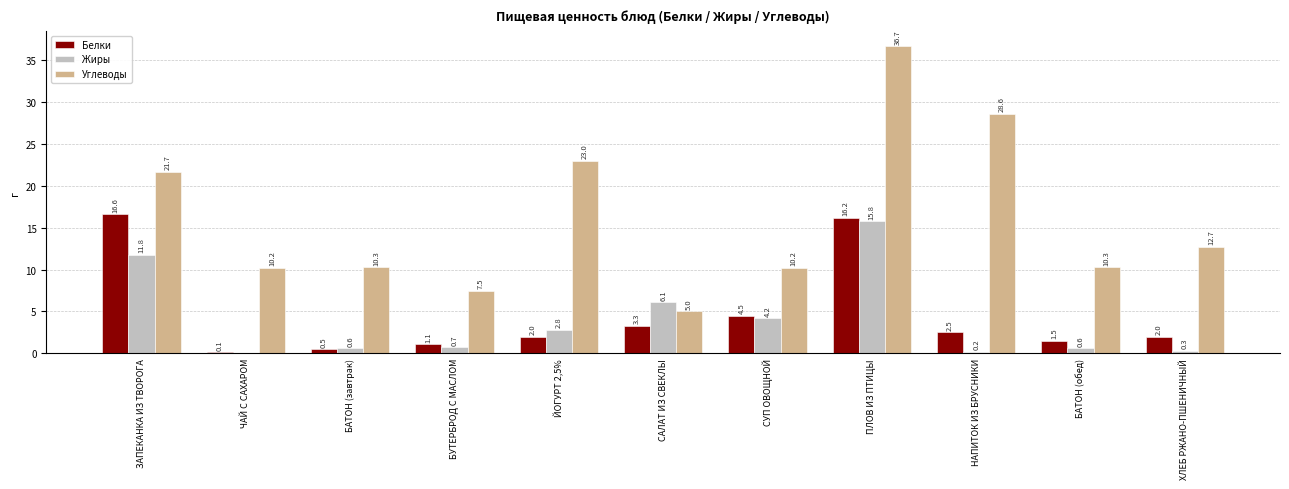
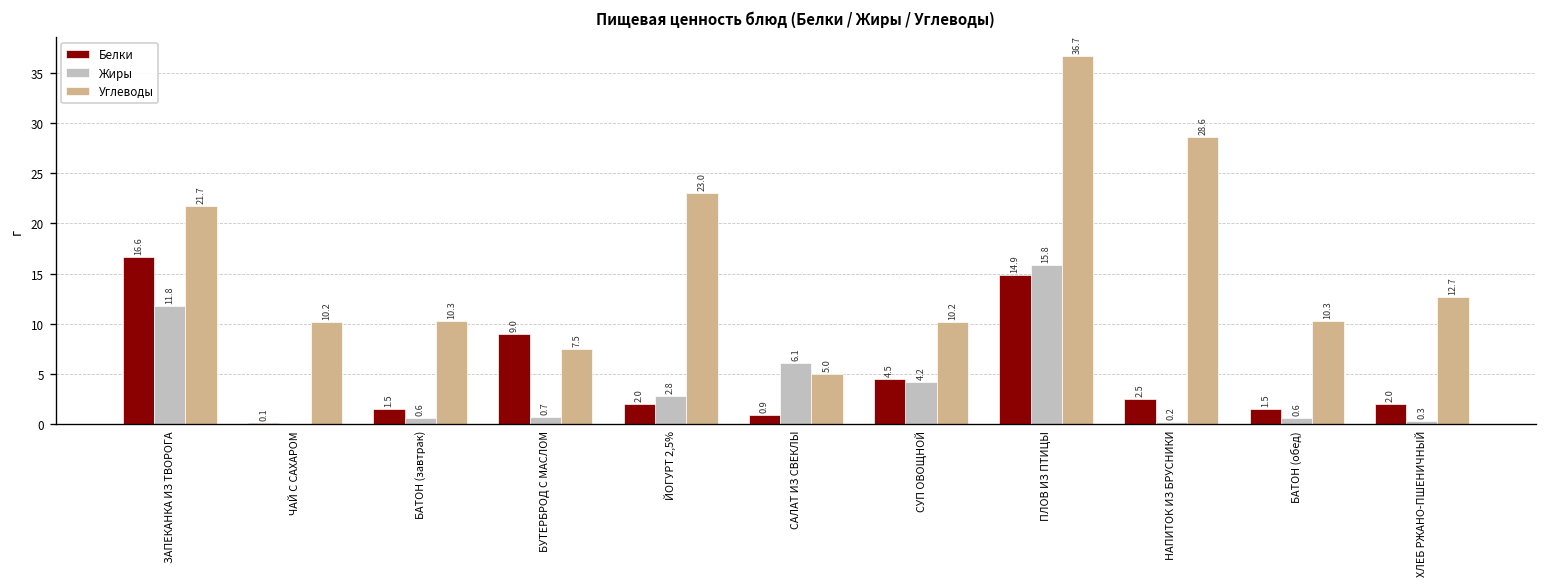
  {
    "Белки": {
      "ЗАПЕКАНКА ИЗ ТВОРОГА": 16.6,
      "ЧАЙ С САХАРОМ": 0.1,
-     "БАТОН (завтрак)": 0.5,
-     "БУТЕРБРОД С МАСЛОМ": 1.1,
+     "БАТОН (завтрак)": 1.5,
+     "БУТЕРБРОД С МАСЛОМ": 9.0,
      "ЙОГУРТ 2,5%": 2.0,
-     "САЛАТ ИЗ СВЕКЛЫ": 3.3,
+     "САЛАТ ИЗ СВЕКЛЫ": 0.9,
      "СУП ОВОЩНОЙ": 4.5,
-     "ПЛОВ ИЗ ПТИЦЫ": 16.2,
+     "ПЛОВ ИЗ ПТИЦЫ": 14.9,
      "НАПИТОК ИЗ БРУСНИКИ": 2.5,
      "БАТОН (обед)": 1.5,
      "ХЛЕБ РЖАНО-ПШЕНИЧНЫЙ": 2.0
    }
  }
